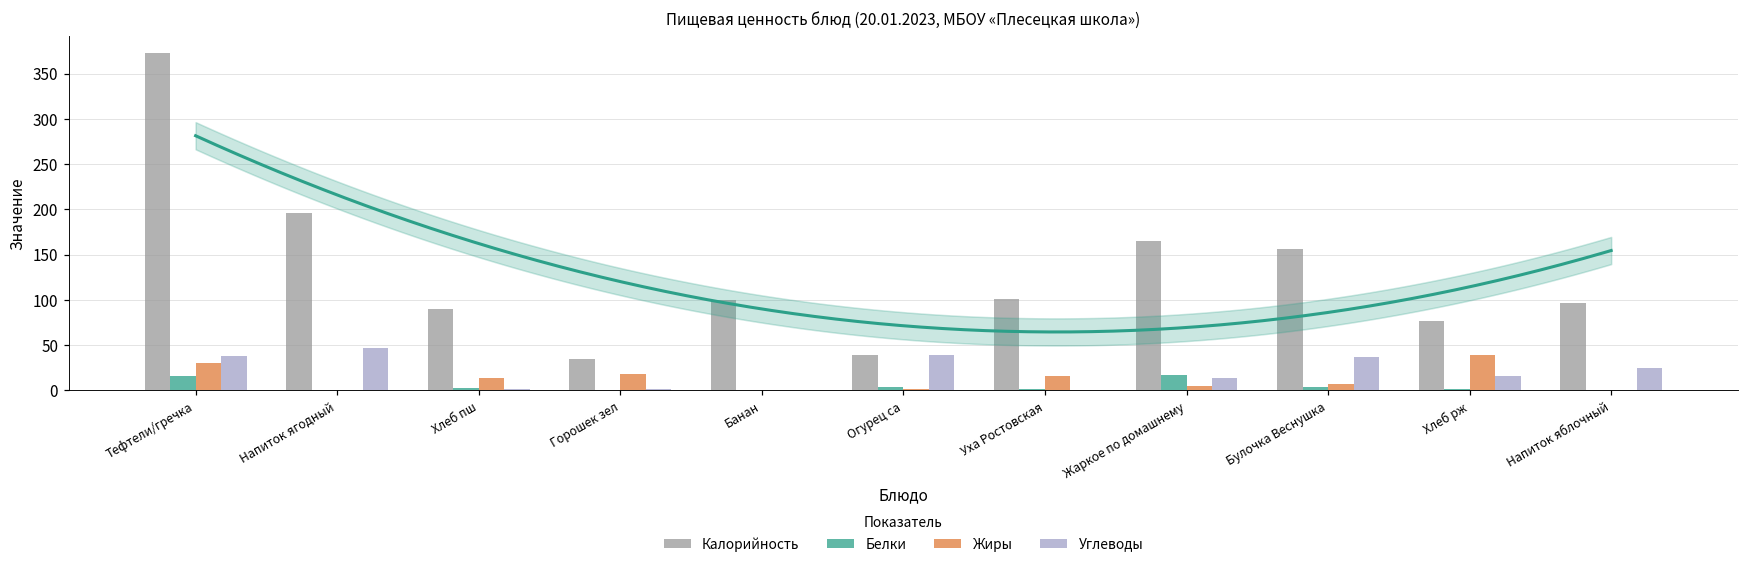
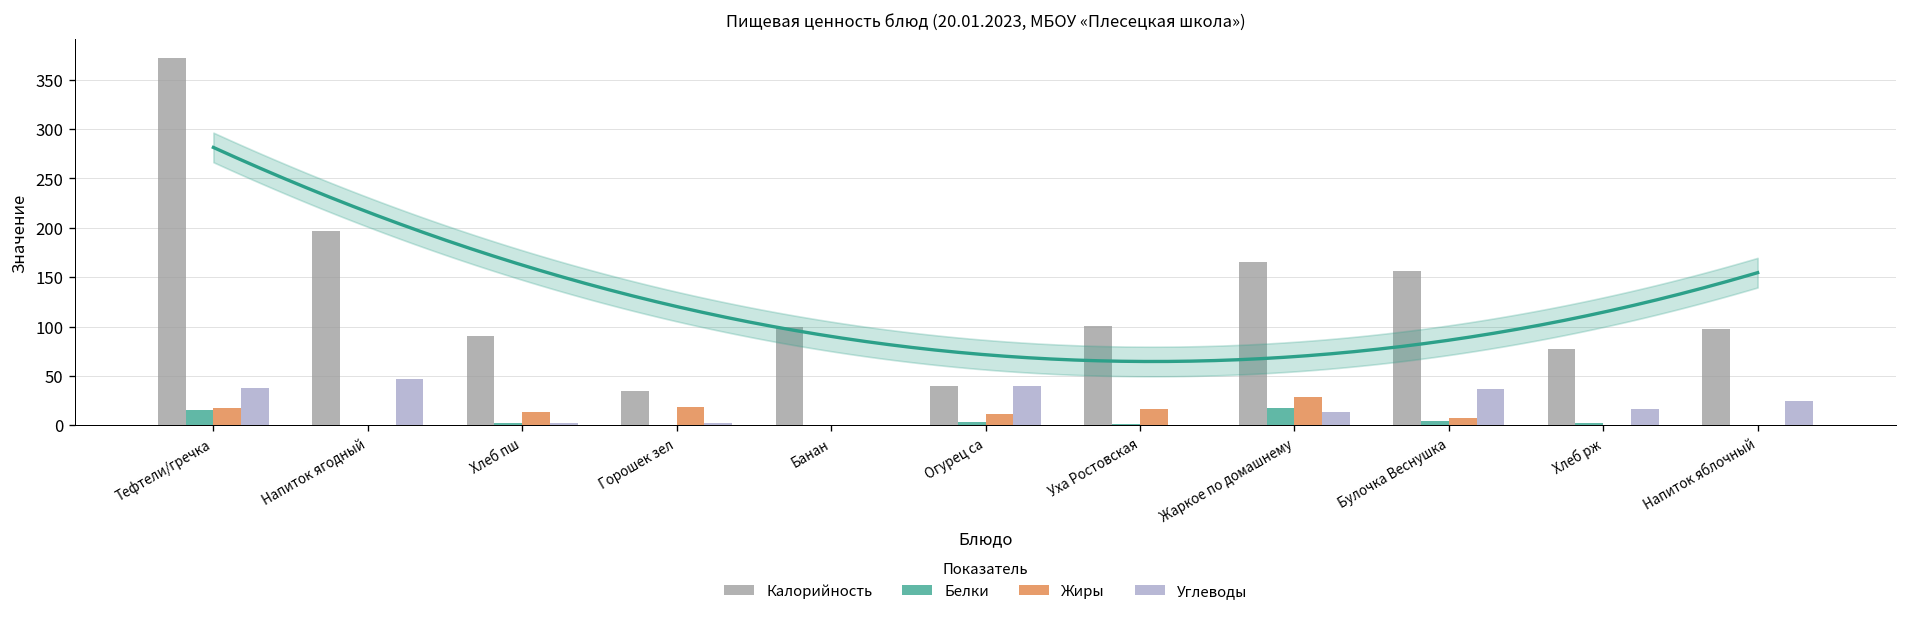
  {
    "Жиры": {
-     "Тефтели/гречка": 30,
+     "Тефтели/гречка": 20,
      "Хлеб пш": 10,
      "Горошек зел": 20,
      "Банан": 0,
-     "Огурец са": 0,
+     "Огурец са": 10,
      "Уха Ростовская": 20,
-     "Жаркое по домашнему": 0,
+     "Жаркое по домашнему": 30,
      "Булочка Веснушка": 10,
-     "Хлеб рж": 40,
+     "Хлеб рж": 0,
      "Напиток яблочный": 0
    }
  }
